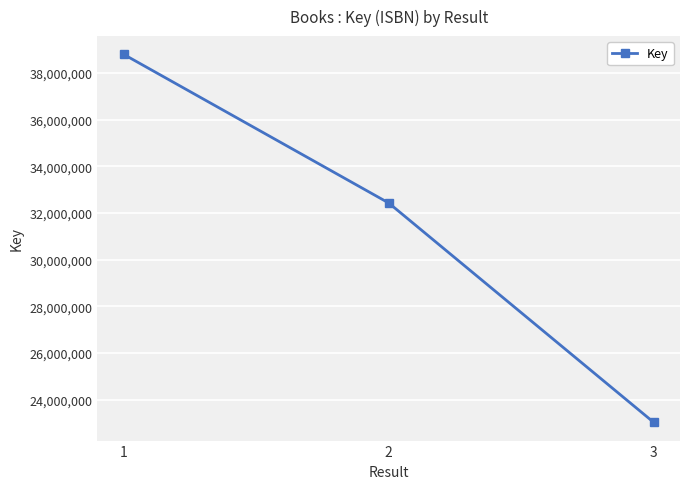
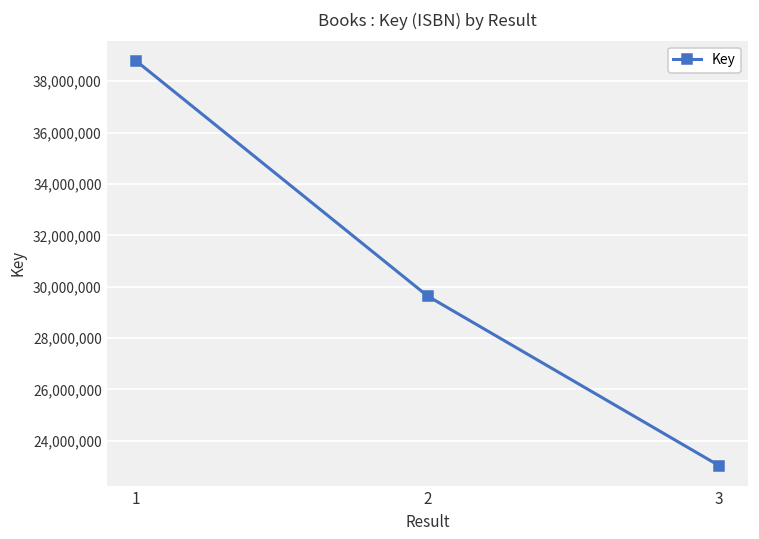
  {
    "1": "38,800,000",
-   "2": "32,400,000",
+   "2": "29,600,000",
    "3": "23,000,000"
  }
